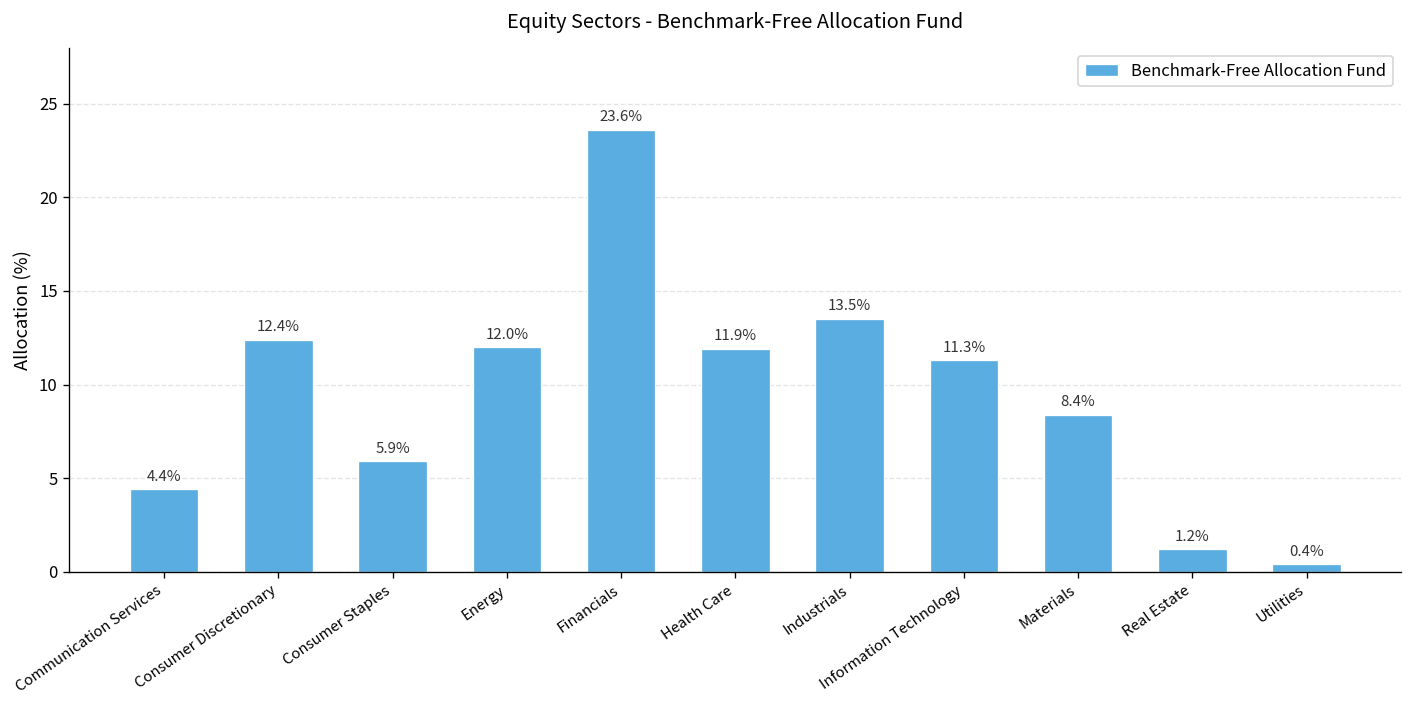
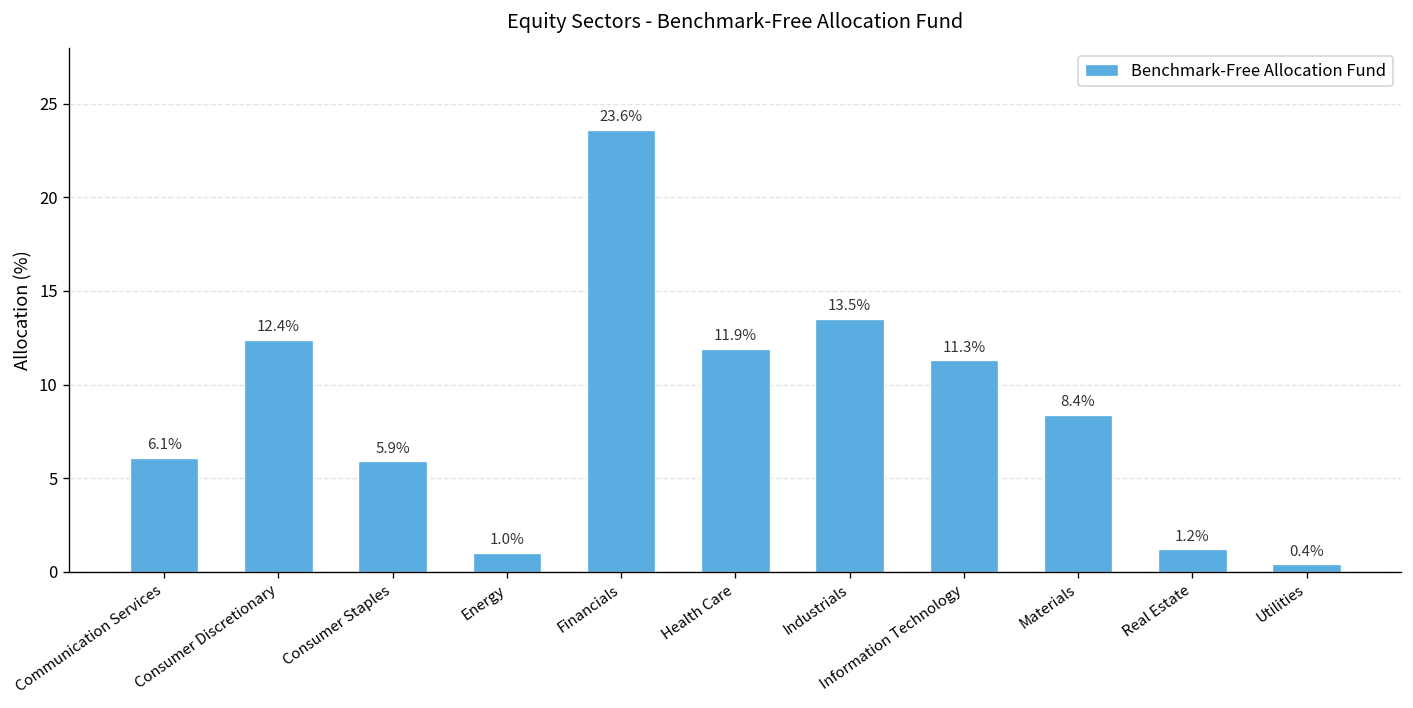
  {
-   "Communication Services": "4.4%",
+   "Communication Services": "6.1%",
    "Consumer Discretionary": "12.4%",
    "Consumer Staples": "5.9%",
-   "Energy": "12.0%",
+   "Energy": "1.0%",
    "Financials": "23.6%",
    "Health Care": "11.9%",
    "Industrials": "13.5%",
    "Information Technology": "11.3%",
    "Materials": "8.4%",
    "Real Estate": "1.2%",
    "Utilities": "0.4%"
  }
